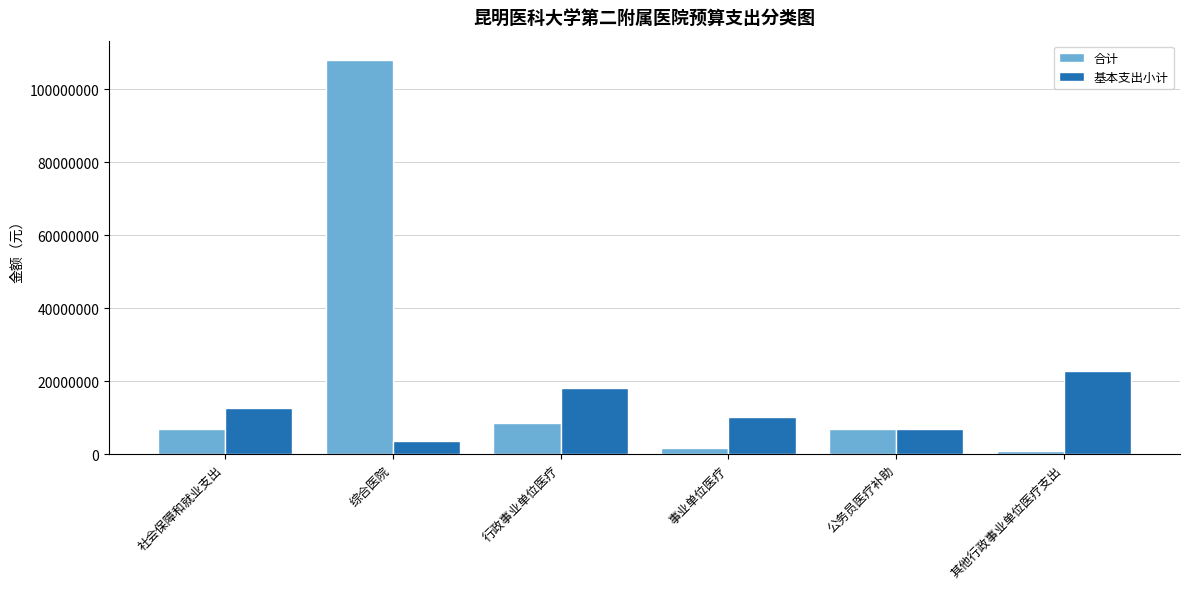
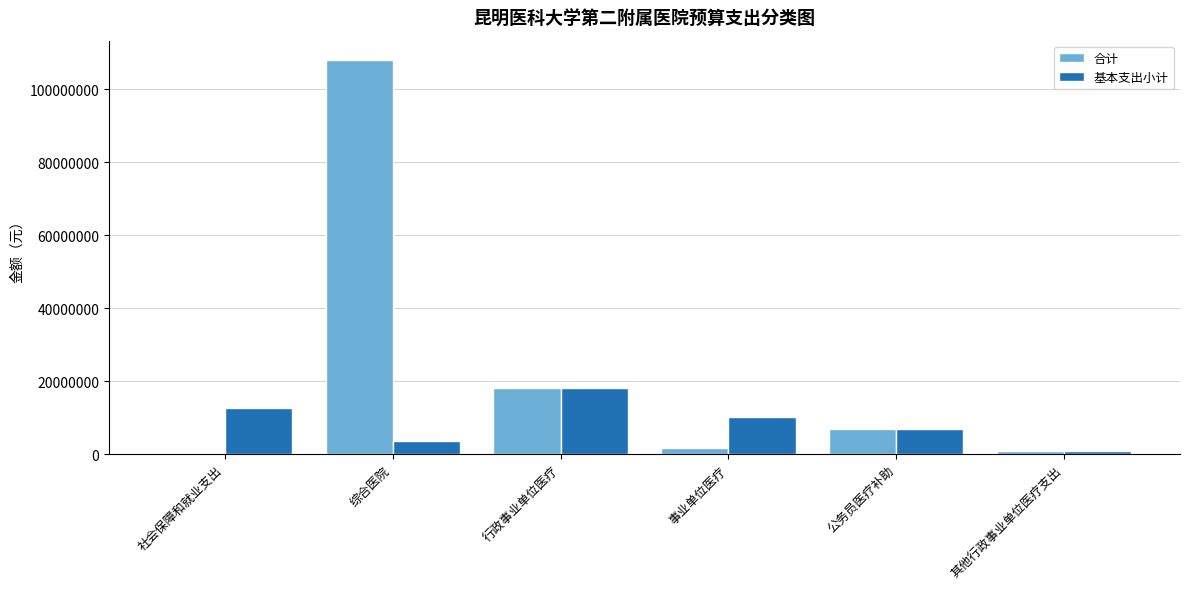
  {
    "合计": {
-     "社会保障和就业支出": 7000000,
+     "社会保障和就业支出": 0,
      "综合医院": 108000000,
-     "行政事业单位医疗": 8000000,
+     "行政事业单位医疗": 18000000,
      "事业单位医疗": 2000000,
      "公务员医疗补助": 7000000,
      "其他行政事业单位医疗支出": 1000000
    },
    "基本支出小计": {
      "社会保障和就业支出": 13000000,
      "综合医院": 4000000,
      "行政事业单位医疗": 18000000,
      "事业单位医疗": 10000000,
      "公务员医疗补助": 7000000,
-     "其他行政事业单位医疗支出": 23000000
+     "其他行政事业单位医疗支出": 1000000
    }
  }
